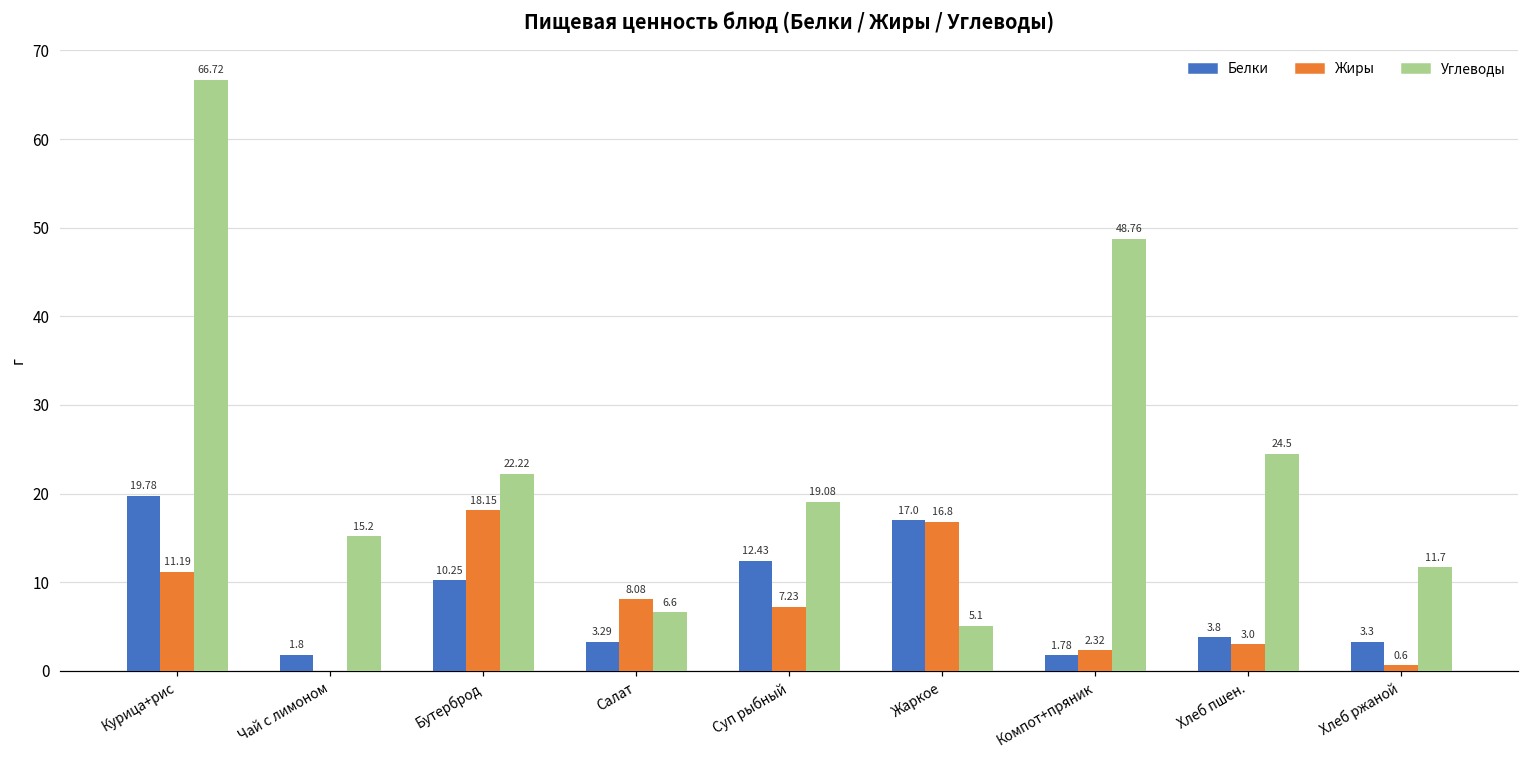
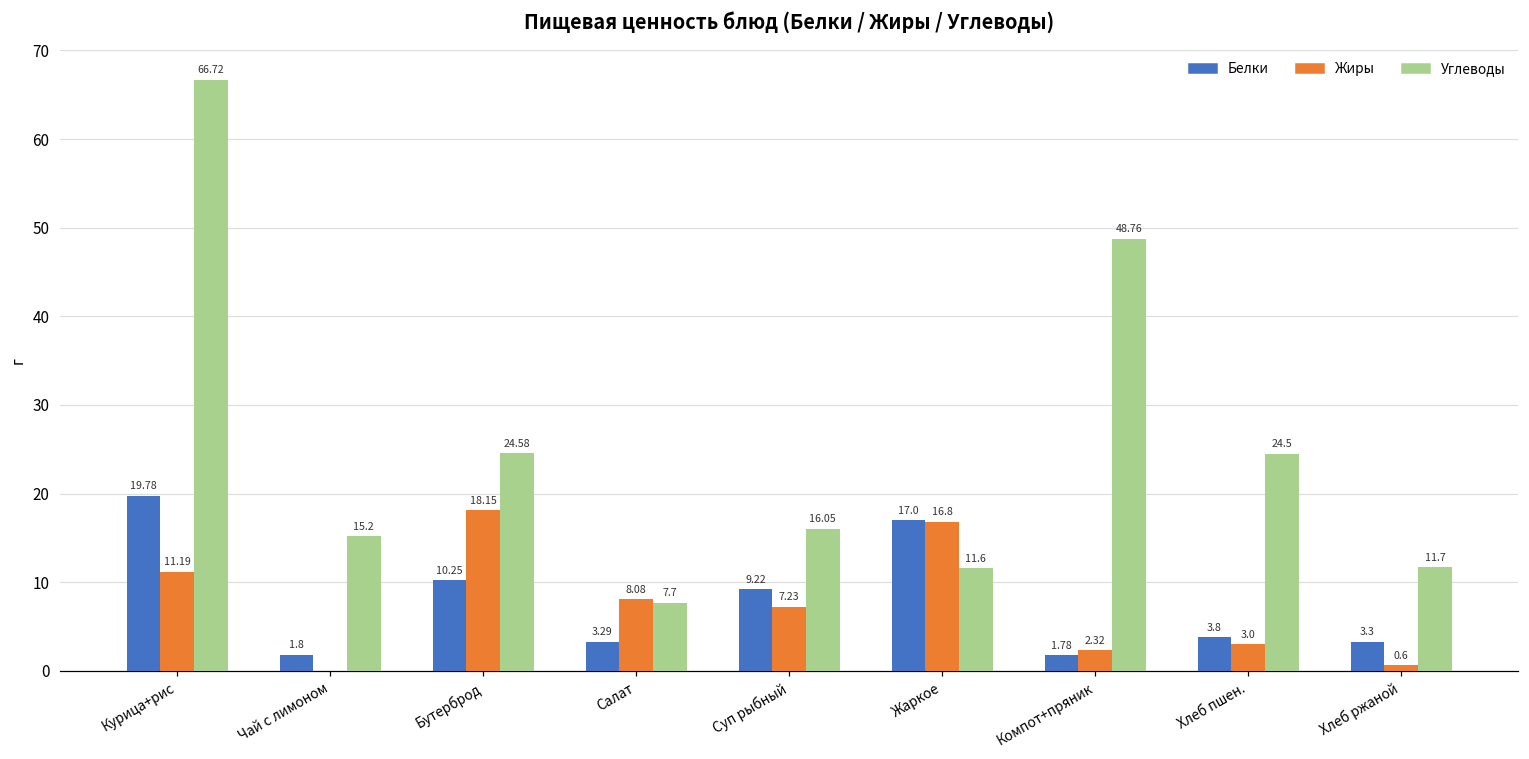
  {
    "Белки": {
      "Курица+рис": 19.78,
      "Чай с лимоном": 1.8,
      "Бутерброд": 10.25,
      "Салат": 3.29,
-     "Суп рыбный": 12.43,
+     "Суп рыбный": 9.22,
      "Жаркое": 17.0,
      "Компот+пряник": 1.78,
      "Хлеб пшен.": 3.8,
      "Хлеб ржаной": 3.3
    },
    "Жиры": {
      "Курица+рис": 11.19,
      "Бутерброд": 18.15,
      "Салат": 8.08,
      "Суп рыбный": 7.23,
      "Жаркое": 16.8,
      "Компот+пряник": 2.32,
      "Хлеб пшен.": 3.0,
      "Хлеб ржаной": 0.6
    },
    "Углеводы": {
      "Курица+рис": 66.72,
      "Чай с лимоном": 15.2,
-     "Бутерброд": 22.22,
-     "Салат": 6.6,
-     "Суп рыбный": 19.08,
-     "Жаркое": 5.1,
+     "Бутерброд": 24.58,
+     "Салат": 7.7,
+     "Суп рыбный": 16.05,
+     "Жаркое": 11.6,
      "Компот+пряник": 48.76,
      "Хлеб пшен.": 24.5,
      "Хлеб ржаной": 11.7
    }
  }
